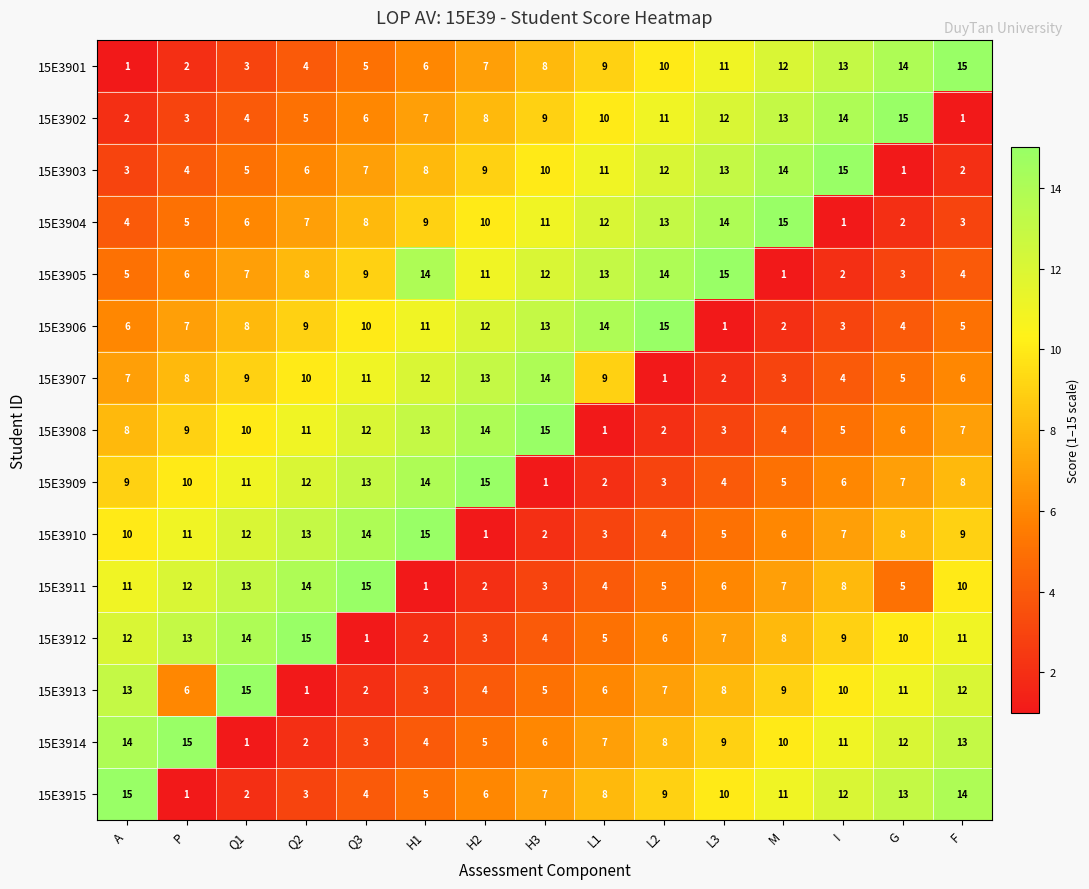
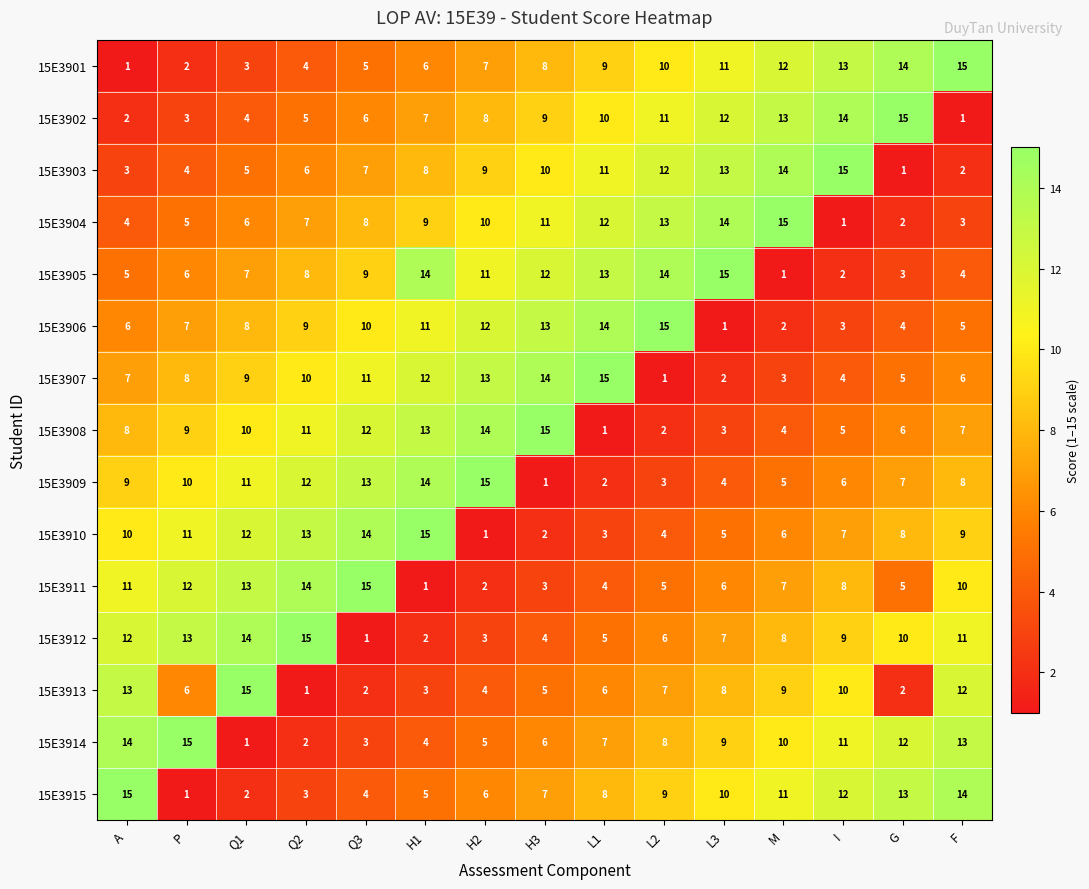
  {
    "15E3907": {
      "A": 7,
      "P": 8,
      "Q1": 9,
      "Q2": 10,
      "Q3": 11,
      "H1": 12,
      "H2": 13,
      "H3": 14,
-     "L1": 9,
+     "L1": 15,
      "L2": 1,
      "L3": 2,
      "M": 3,
      "I": 4,
      "G": 5,
      "F": 6
    },
    "15E3913": {
      "A": 13,
      "P": 6,
      "Q1": 15,
      "Q2": 1,
      "Q3": 2,
      "H1": 3,
      "H2": 4,
      "H3": 5,
      "L1": 6,
      "L2": 7,
      "L3": 8,
      "M": 9,
      "I": 10,
-     "G": 11,
+     "G": 2,
      "F": 12
    }
  }
